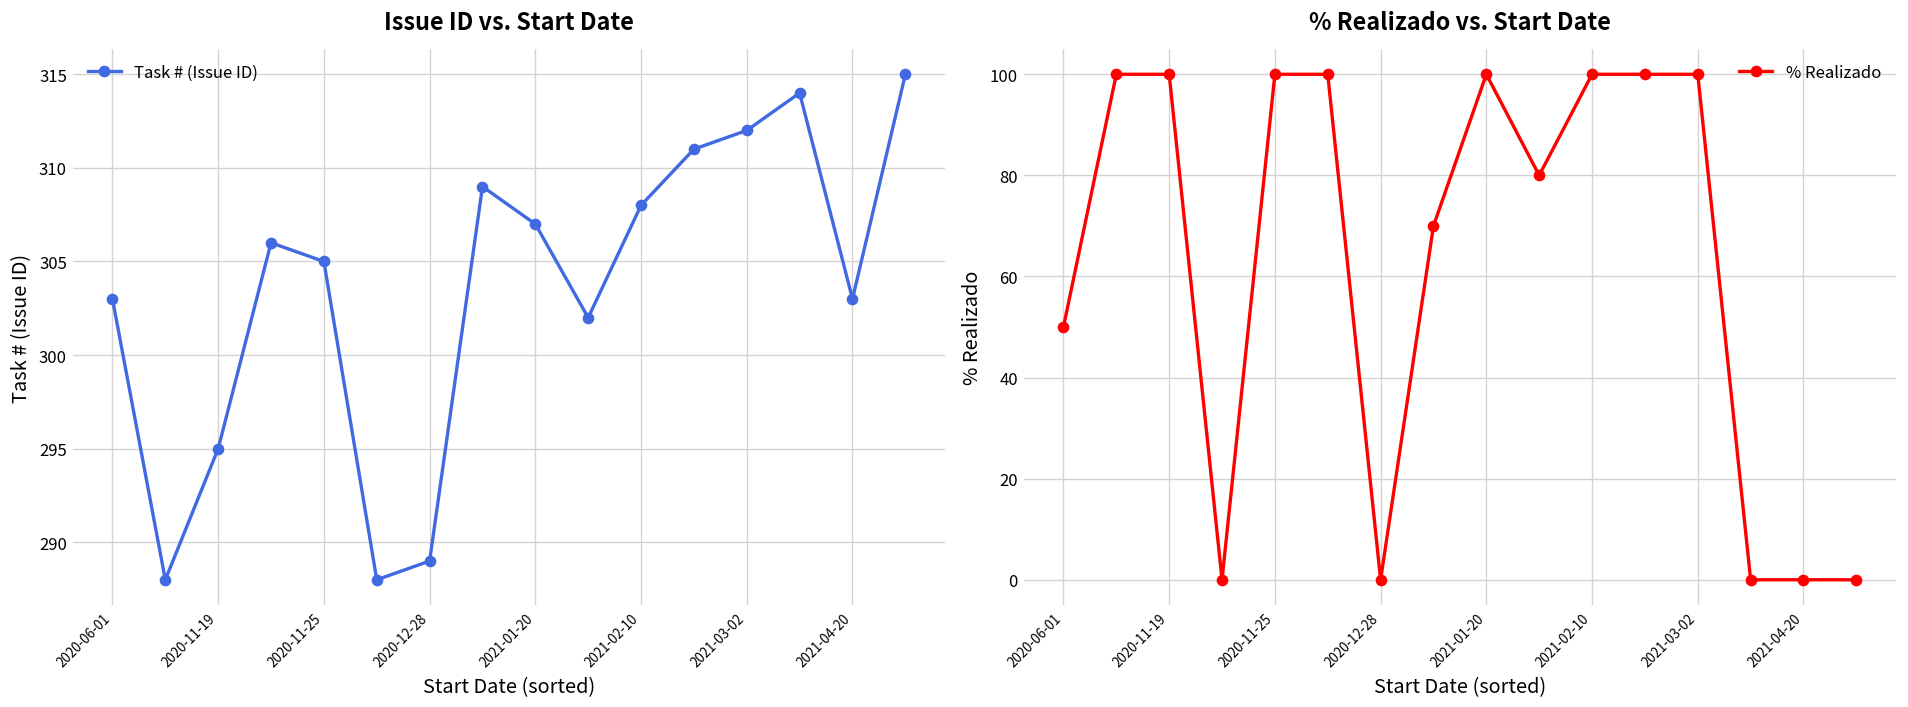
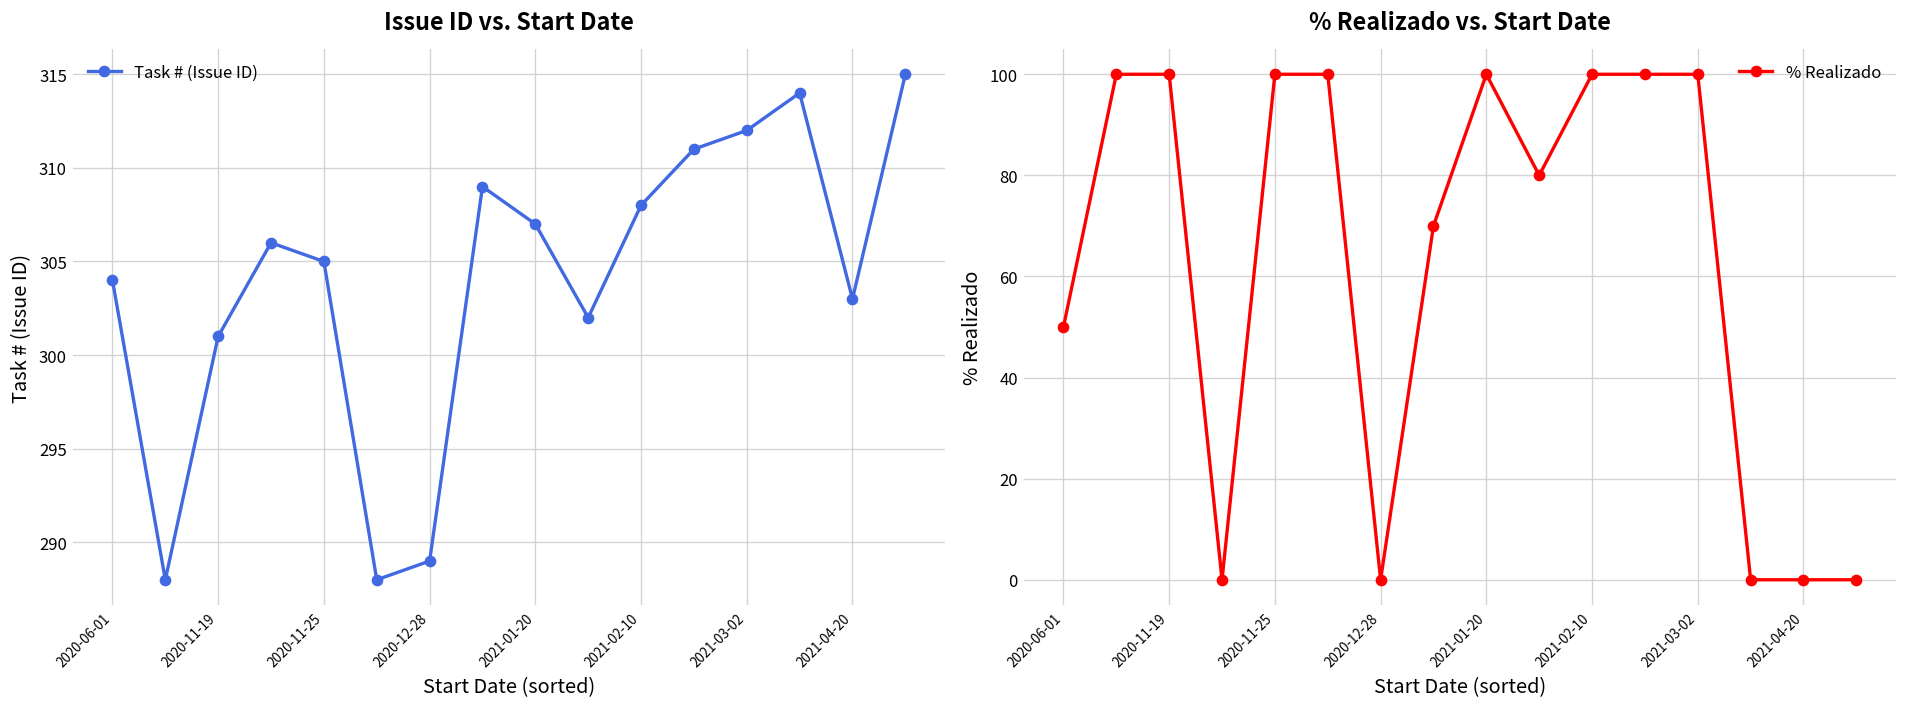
  {
    "Issue ID vs. Start Date": {
-     "2020-06-01": 303,
-     "2020-11-19": 295,
+     "2020-06-01": 304,
+     "2020-11-19": 301,
      "2020-12-28": 289,
      "2021-01-20": 307,
      "2021-02-10": 308,
      "2021-04-20": 303
    },
    "% Realizado vs. Start Date": {
      "2020-06-01": 50,
      "2020-11-19": 100,
      "2020-12-28": 0,
      "2021-01-20": 100,
      "2021-02-10": 100,
      "2021-04-20": 0
    }
  }
